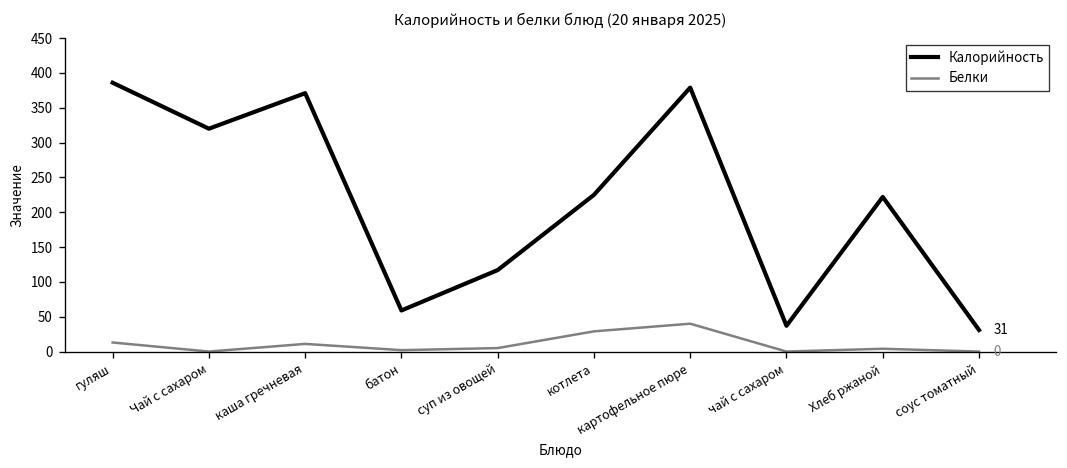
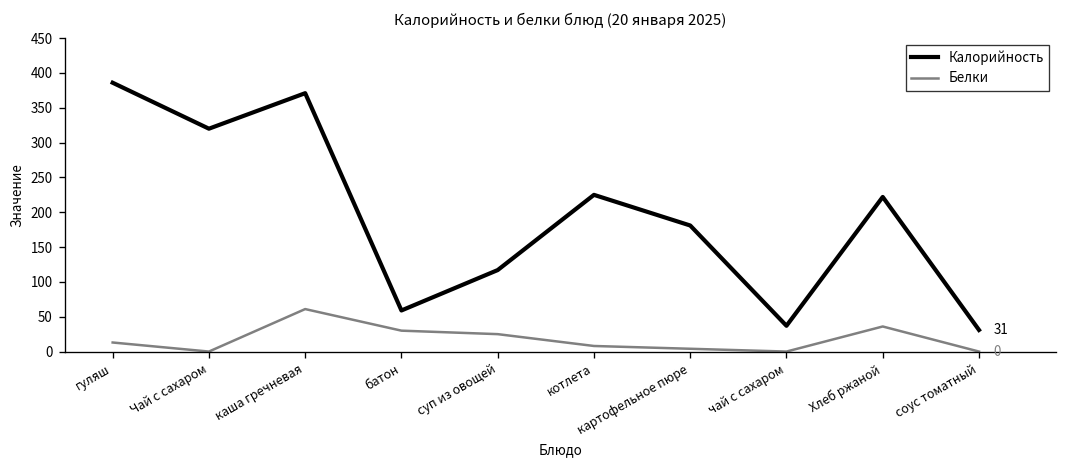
  {
    "Калорийность": {
      "гуляш": 390,
      "Чай с сахаром": 320,
      "каша гречневая": 370,
      "батон": 60,
      "суп из овощей": 120,
      "котлета": 230,
-     "картофельное пюре": 380,
+     "картофельное пюре": 180,
      "чай с сахаром": 40,
      "Хлеб ржаной": 220
    },
    "Белки": {
      "гуляш": 10,
      "Чай с сахаром": 0,
-     "каша гречневая": 10,
-     "батон": 0,
-     "суп из овощей": 10,
-     "котлета": 30,
-     "картофельное пюре": 40,
+     "каша гречневая": 60,
+     "батон": 30,
+     "суп из овощей": 30,
+     "котлета": 10,
+     "картофельное пюре": 0,
      "чай с сахаром": 0,
-     "Хлеб ржаной": 0
+     "Хлеб ржаной": 40
    }
  }
